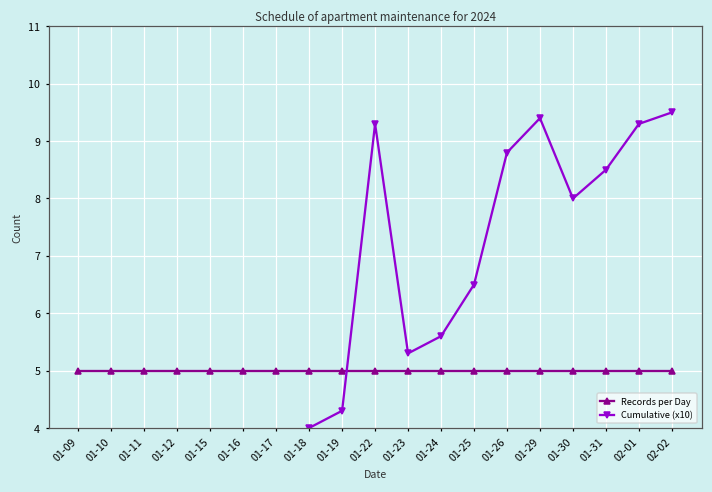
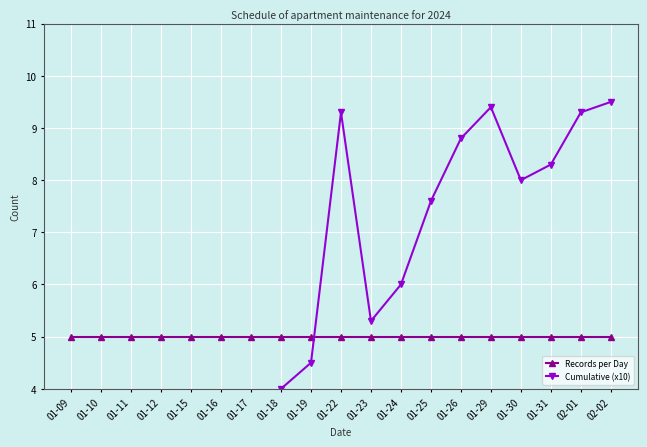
  {
    "Records per Day": {
      "01-09": 5.0,
      "01-10": 5.0,
      "01-11": 5.0,
      "01-12": 5.0,
      "01-15": 5.0,
      "01-16": 5.0,
      "01-17": 5.0,
      "01-18": 5.0,
      "01-19": 5.0,
      "01-22": 5.0,
      "01-23": 5.0,
      "01-24": 5.0,
      "01-25": 5.0,
      "01-26": 5.0,
      "01-29": 5.0,
      "01-30": 5.0,
      "01-31": 5.0,
      "02-01": 5.0,
      "02-02": 5.0
    },
    "Cumulative (x10)": {
      "01-18": 4.0,
-     "01-19": 4.3,
+     "01-19": 4.5,
      "01-22": 9.3,
      "01-23": 5.3,
-     "01-24": 5.6,
-     "01-25": 6.5,
+     "01-24": 6.0,
+     "01-25": 7.6,
      "01-26": 8.8,
      "01-29": 9.4,
      "01-30": 8.0,
-     "01-31": 8.5,
+     "01-31": 8.3,
      "02-01": 9.3,
      "02-02": 9.5
    }
  }
